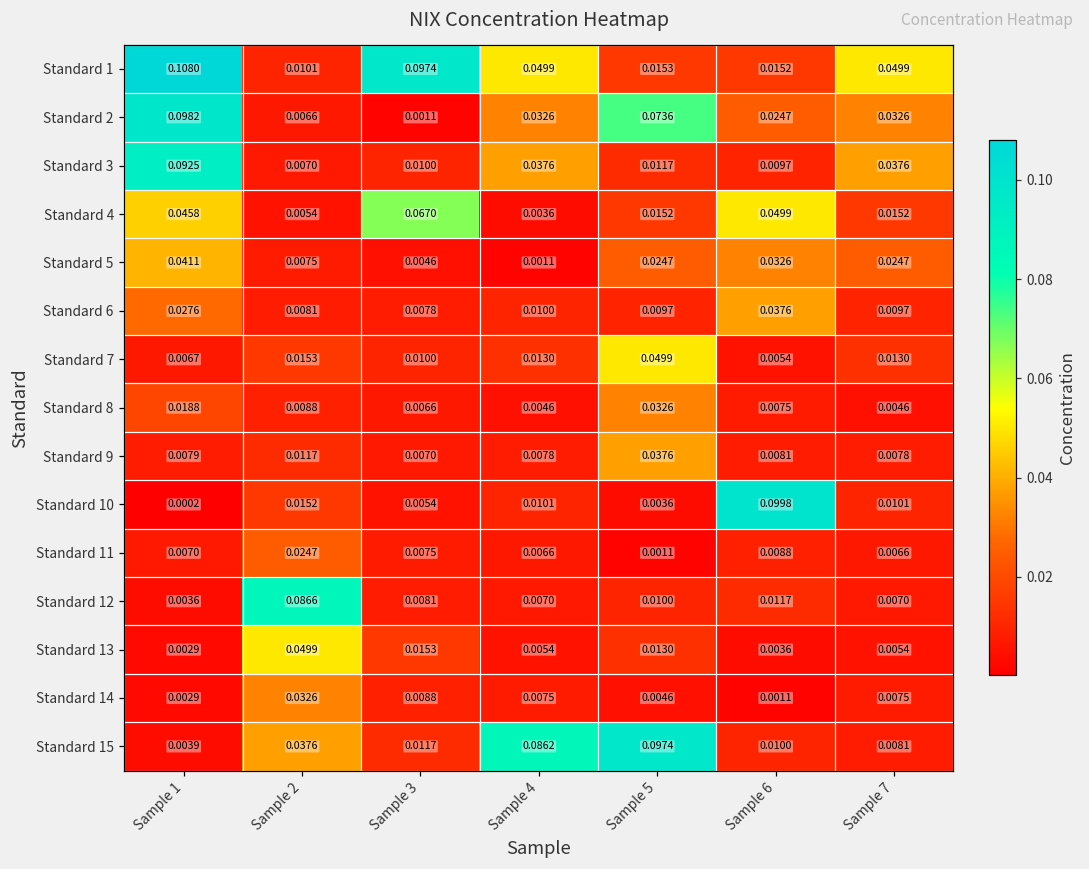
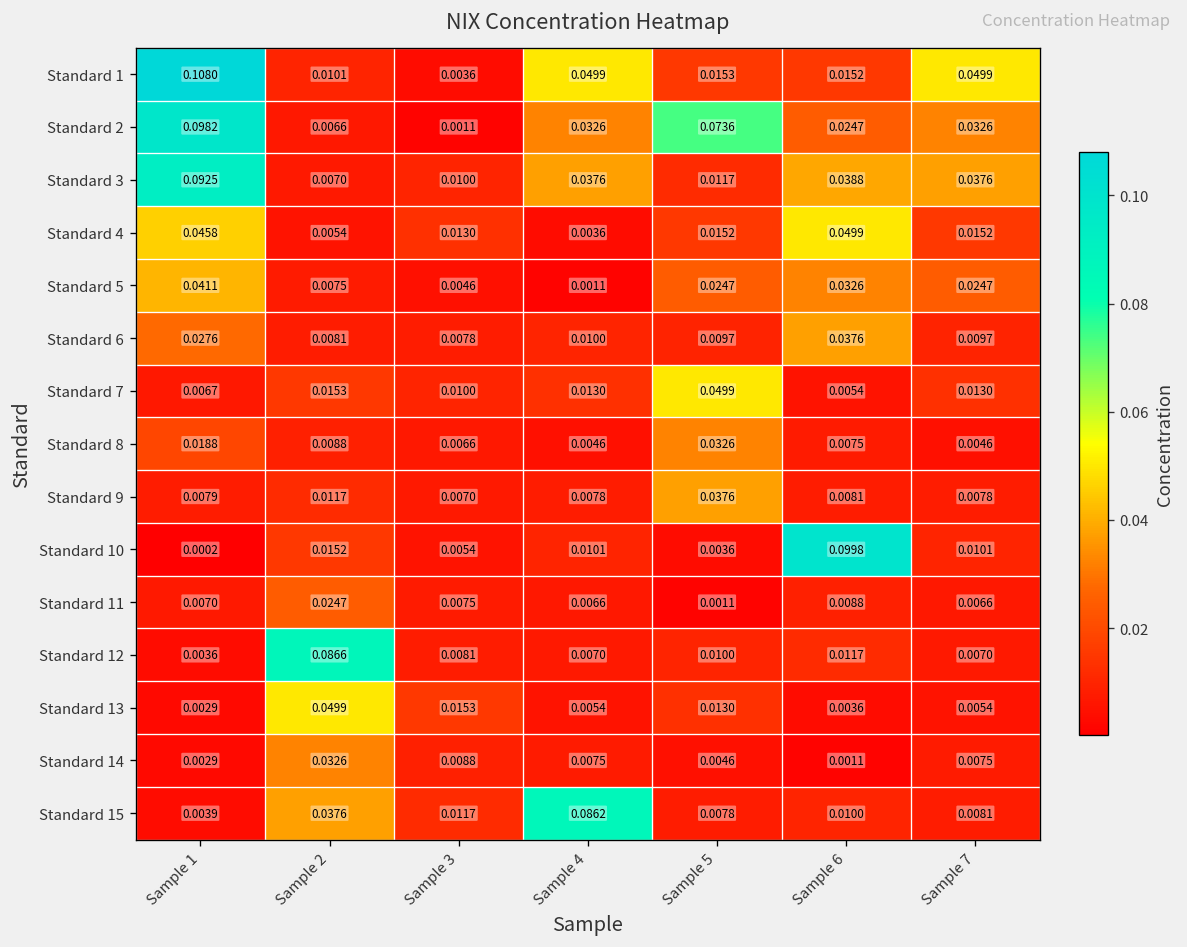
  {
    "Standard 1": {
-     "Sample 3": 0.0974
+     "Sample 3": 0.0036
    },
    "Standard 3": {
-     "Sample 6": 0.0097
+     "Sample 6": 0.0388
    },
    "Standard 4": {
-     "Sample 3": 0.0670
+     "Sample 3": 0.0130
    },
    "Standard 15": {
-     "Sample 5": 0.0974
+     "Sample 5": 0.0078
    }
  }
